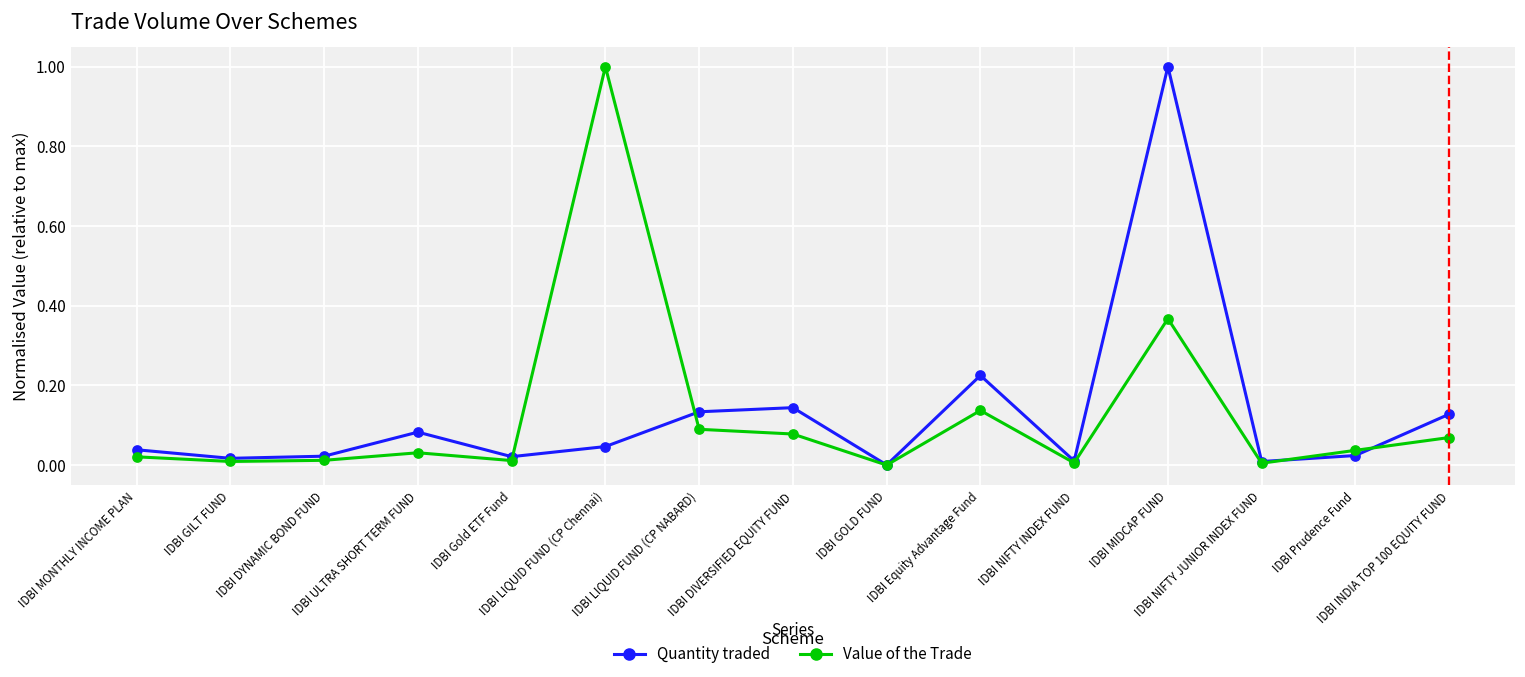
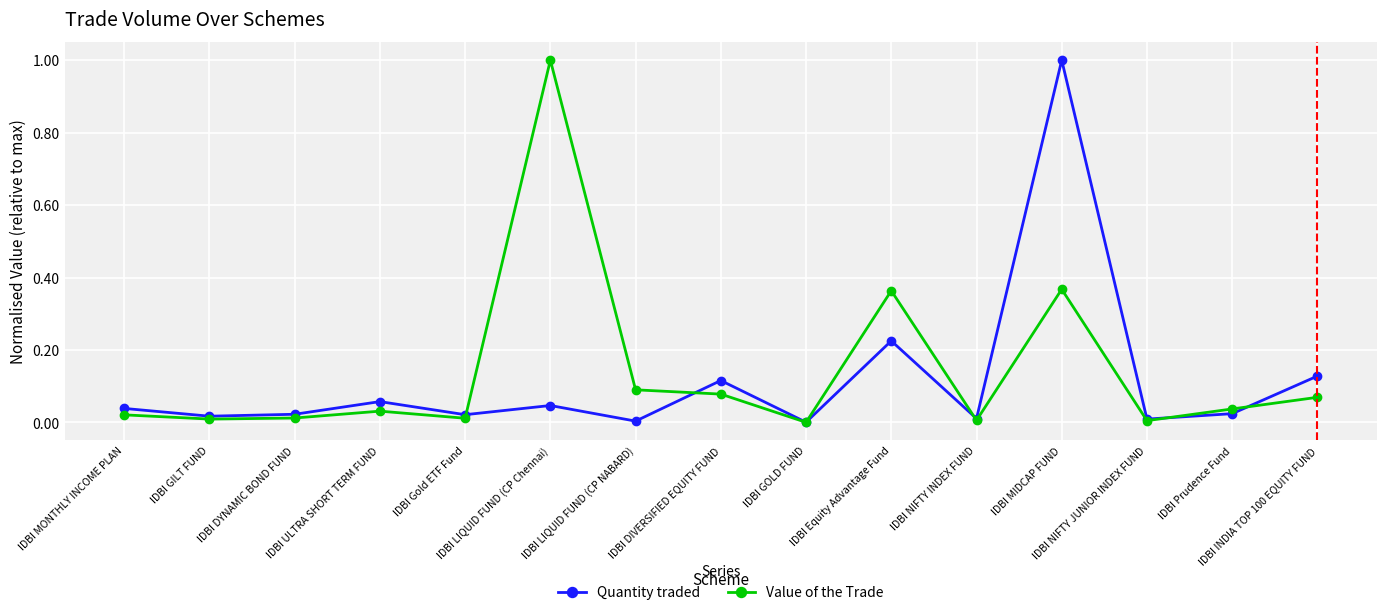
  {
    "Quantity traded": {
      "IDBI MONTHLY INCOME PLAN": 0.04,
      "IDBI GILT FUND": 0.02,
      "IDBI DYNAMIC BOND FUND": 0.02,
-     "IDBI ULTRA SHORT TERM FUND": 0.08,
+     "IDBI ULTRA SHORT TERM FUND": 0.06,
      "IDBI Gold ETF Fund": 0.02,
      "IDBI LIQUID FUND (CP Chennai)": 0.05,
-     "IDBI LIQUID FUND (CP NABARD)": 0.13,
-     "IDBI DIVERSIFIED EQUITY FUND": 0.14,
+     "IDBI LIQUID FUND (CP NABARD)": 0.00,
+     "IDBI DIVERSIFIED EQUITY FUND": 0.12,
      "IDBI Equity Advantage Fund": 0.23,
      "IDBI MIDCAP FUND": 1.00,
      "IDBI Prudence Fund": 0.02,
      "IDBI INDIA TOP 100 EQUITY FUND": 0.13
    },
    "Value of the Trade": {
      "IDBI MONTHLY INCOME PLAN": 0.02,
      "IDBI GILT FUND": 0.01,
      "IDBI DYNAMIC BOND FUND": 0.01,
      "IDBI ULTRA SHORT TERM FUND": 0.03,
      "IDBI Gold ETF Fund": 0.01,
      "IDBI LIQUID FUND (CP Chennai)": 1.00,
      "IDBI LIQUID FUND (CP NABARD)": 0.09,
      "IDBI DIVERSIFIED EQUITY FUND": 0.08,
-     "IDBI Equity Advantage Fund": 0.14,
+     "IDBI Equity Advantage Fund": 0.36,
      "IDBI MIDCAP FUND": 0.37,
      "IDBI Prudence Fund": 0.04,
      "IDBI INDIA TOP 100 EQUITY FUND": 0.07
    }
  }
